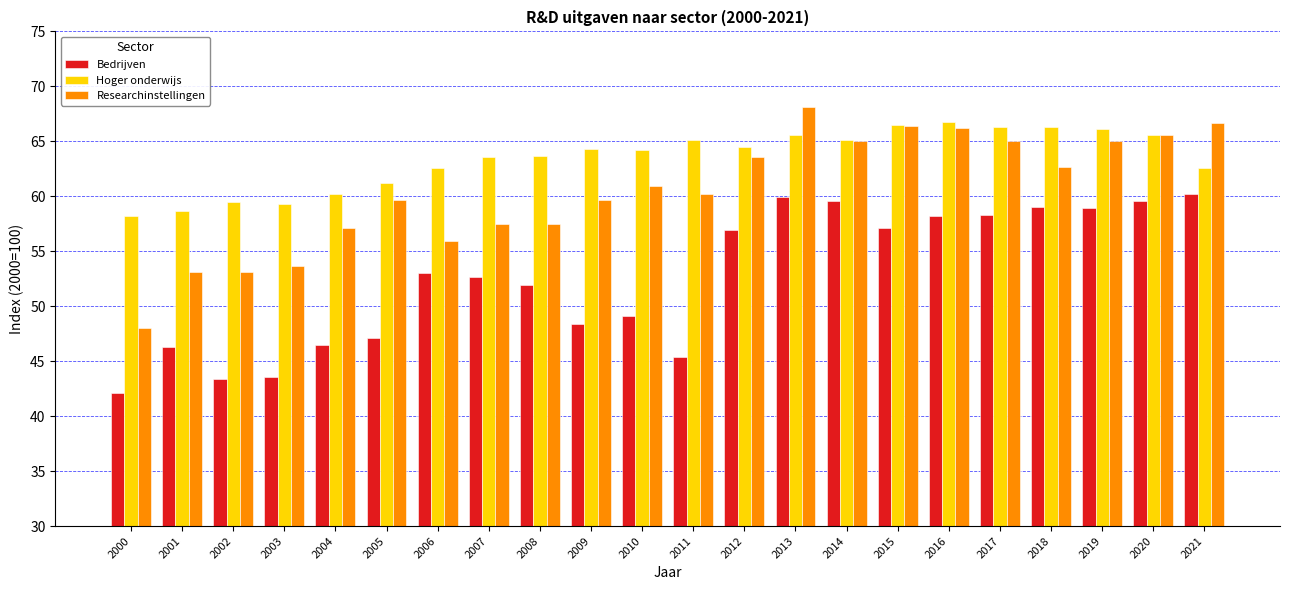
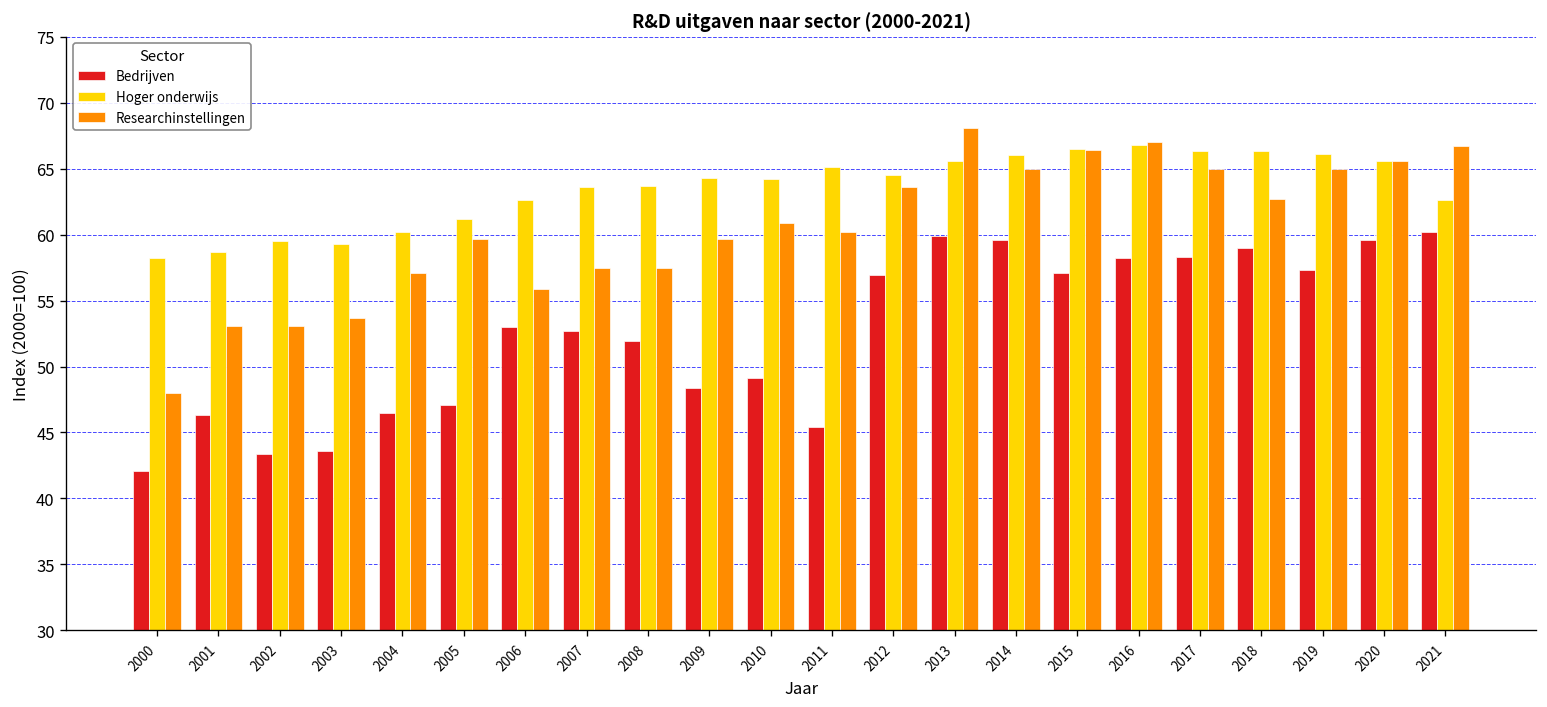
  {
    "Bedrijven": {
      "2000": 42.1,
      "2001": 46.3,
      "2002": 43.4,
      "2003": 43.6,
      "2004": 46.5,
      "2005": 47.1,
      "2006": 53.0,
      "2007": 52.7,
      "2008": 51.9,
      "2009": 48.4,
      "2010": 49.1,
      "2011": 45.4,
      "2012": 56.9,
      "2013": 59.9,
      "2014": 59.6,
      "2015": 57.1,
      "2016": 58.2,
      "2017": 58.3,
      "2018": 59.0,
-     "2019": 58.9,
+     "2019": 57.3,
      "2020": 59.6,
      "2021": 60.2
    },
    "Hoger onderwijs": {
      "2000": 58.2,
      "2001": 58.7,
      "2002": 59.5,
      "2003": 59.3,
      "2004": 60.2,
      "2005": 61.2,
      "2006": 62.6,
      "2007": 63.6,
      "2008": 63.7,
      "2009": 64.3,
      "2010": 64.2,
      "2011": 65.1,
      "2012": 64.5,
      "2013": 65.6,
-     "2014": 65.1,
+     "2014": 66.0,
      "2015": 66.5,
      "2016": 66.8,
      "2017": 66.3,
      "2018": 66.3,
      "2019": 66.1,
      "2020": 65.6,
      "2021": 62.6
    },
    "Researchinstellingen": {
      "2000": 48.0,
      "2001": 53.1,
      "2002": 53.1,
      "2003": 53.7,
      "2004": 57.1,
      "2005": 59.7,
      "2006": 55.9,
      "2007": 57.5,
      "2008": 57.5,
      "2009": 59.7,
      "2010": 60.9,
      "2011": 60.2,
      "2012": 63.6,
      "2013": 68.1,
      "2014": 65.0,
      "2015": 66.4,
-     "2016": 66.2,
+     "2016": 67.0,
      "2017": 65.0,
      "2018": 62.7,
      "2019": 65.0,
      "2020": 65.6,
      "2021": 66.7
    }
  }
